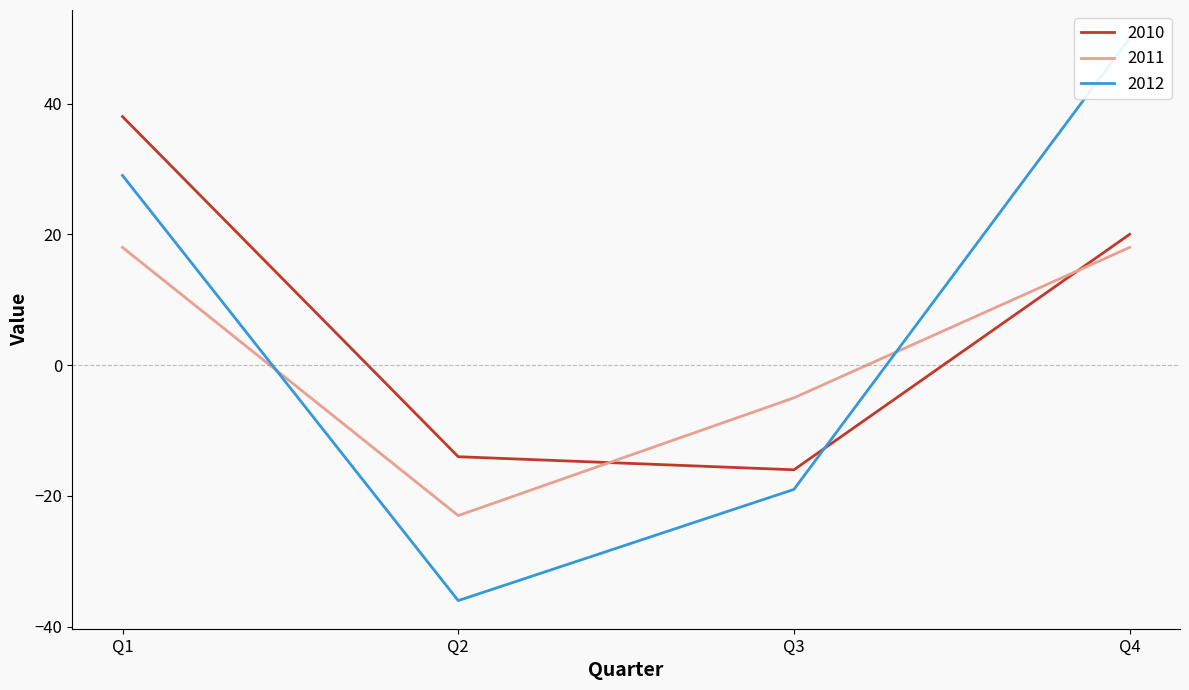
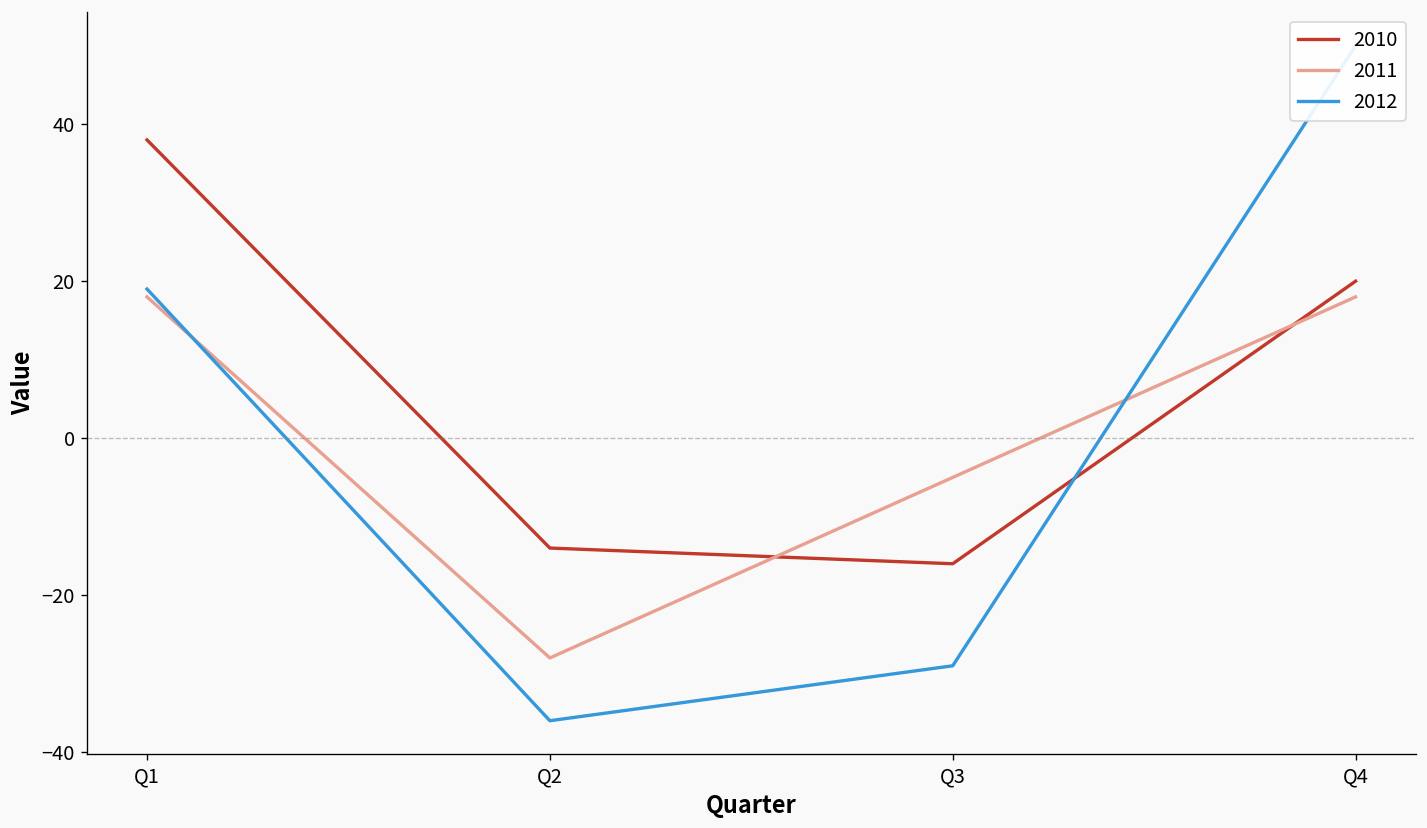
  {
    "2010": {
      "Q1": 38,
      "Q2": -14,
      "Q3": -16,
      "Q4": 20
    },
    "2011": {
      "Q1": 18,
-     "Q2": -23,
+     "Q2": -28,
      "Q3": -5,
      "Q4": 18
    },
    "2012": {
-     "Q1": 29,
+     "Q1": 19,
      "Q2": -36,
-     "Q3": -19
+     "Q3": -29
    }
  }
